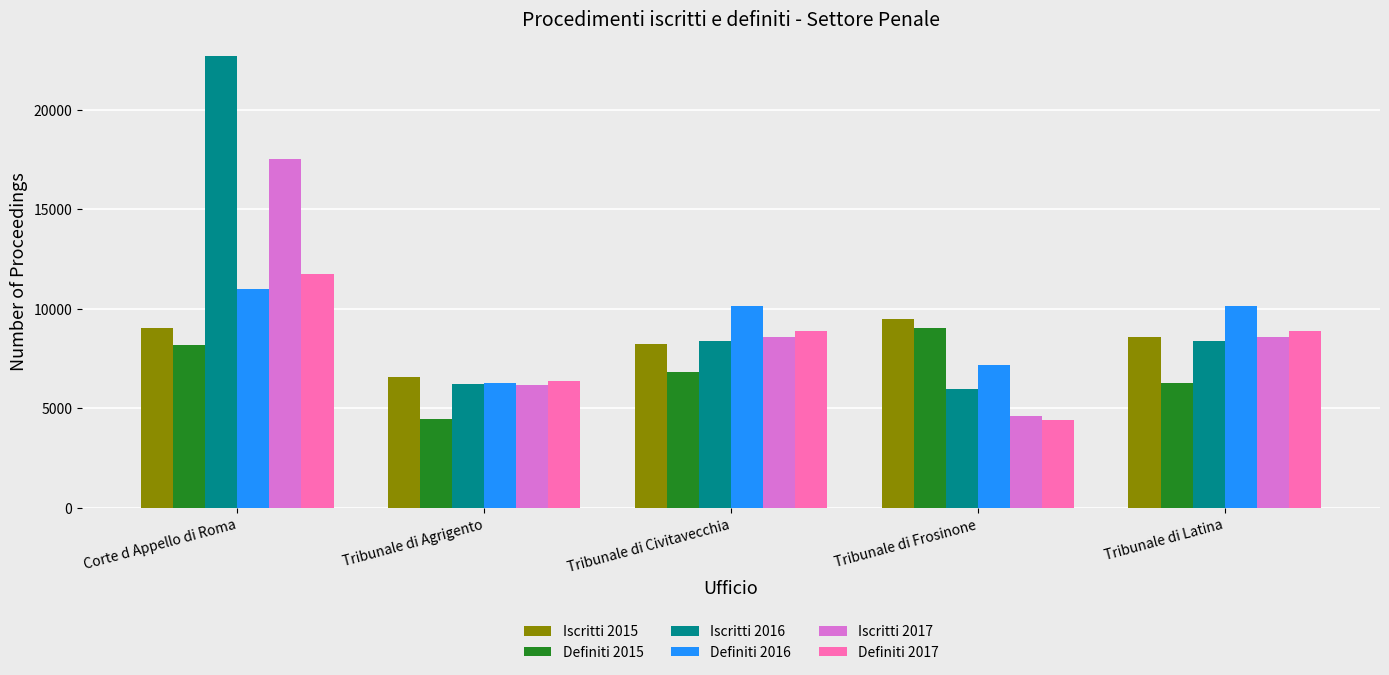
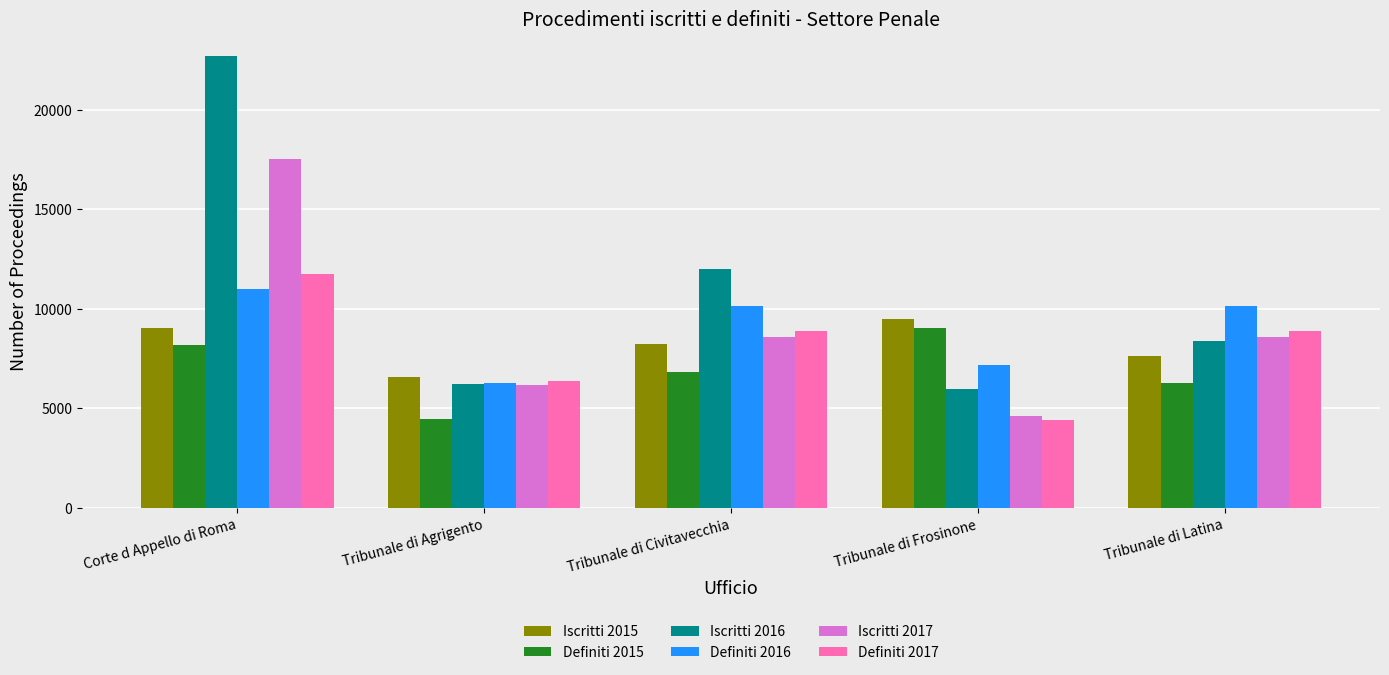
  {
    "Iscritti 2015": {
      "Corte d Appello di Roma": 9000,
      "Tribunale di Agrigento": 6600,
      "Tribunale di Civitavecchia": 8200,
      "Tribunale di Frosinone": 9500,
-     "Tribunale di Latina": 8600
+     "Tribunale di Latina": 7600
    },
    "Definiti 2015": {
      "Corte d Appello di Roma": 8200,
      "Tribunale di Agrigento": 4500,
      "Tribunale di Civitavecchia": 6800,
      "Tribunale di Frosinone": 9000,
      "Tribunale di Latina": 6300
    },
    "Iscritti 2016": {
      "Corte d Appello di Roma": 22700,
      "Tribunale di Agrigento": 6200,
-     "Tribunale di Civitavecchia": 8400,
+     "Tribunale di Civitavecchia": 12000,
      "Tribunale di Frosinone": 5900,
      "Tribunale di Latina": 8400
    },
    "Definiti 2016": {
      "Corte d Appello di Roma": 11000,
      "Tribunale di Agrigento": 6300,
      "Tribunale di Civitavecchia": 10100,
      "Tribunale di Frosinone": 7200,
      "Tribunale di Latina": 10100
    }
  }
